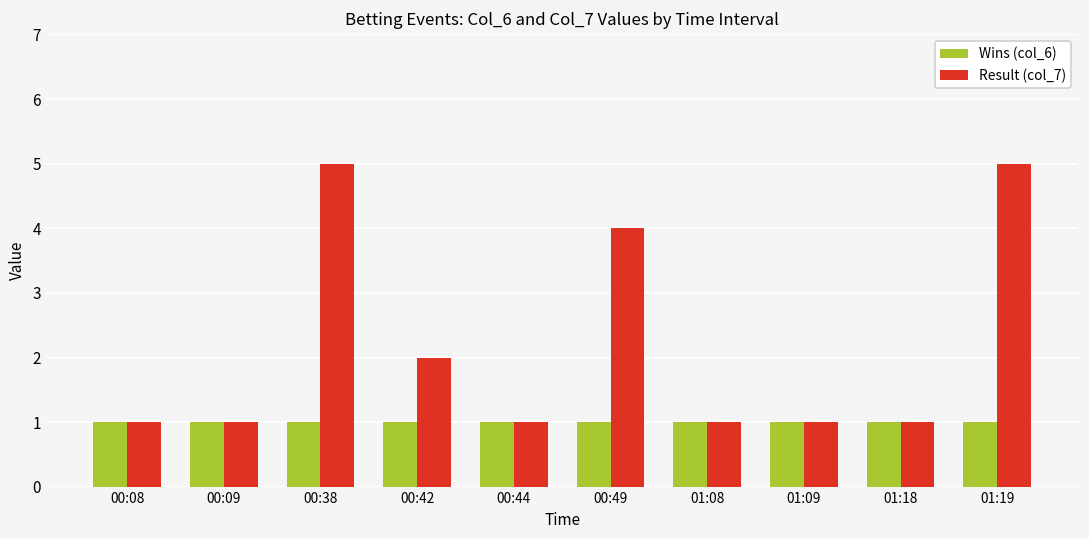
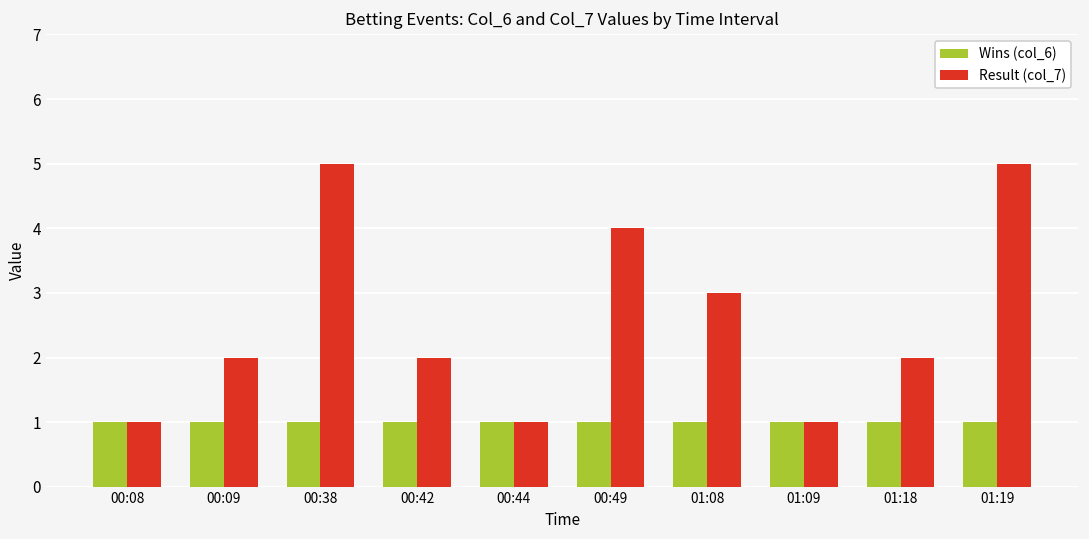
  {
    "Wins (col_6)": {
      "00:08": 1,
      "00:09": 1,
      "00:38": 1,
      "00:42": 1,
      "00:44": 1,
      "00:49": 1,
      "01:08": 1,
      "01:09": 1,
      "01:18": 1,
      "01:19": 1
    },
    "Result (col_7)": {
      "00:08": 1,
-     "00:09": 1,
+     "00:09": 2,
      "00:38": 5,
      "00:42": 2,
      "00:44": 1,
      "00:49": 4,
-     "01:08": 1,
+     "01:08": 3,
      "01:09": 1,
-     "01:18": 1,
+     "01:18": 2,
      "01:19": 5
    }
  }
